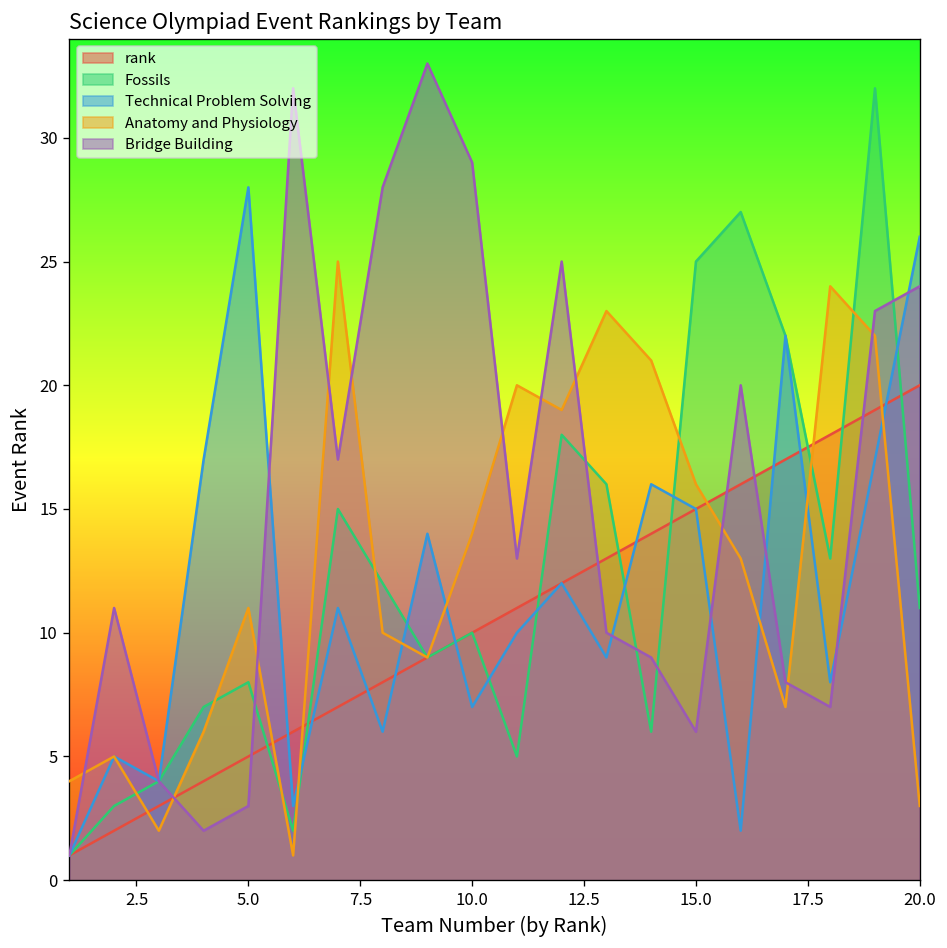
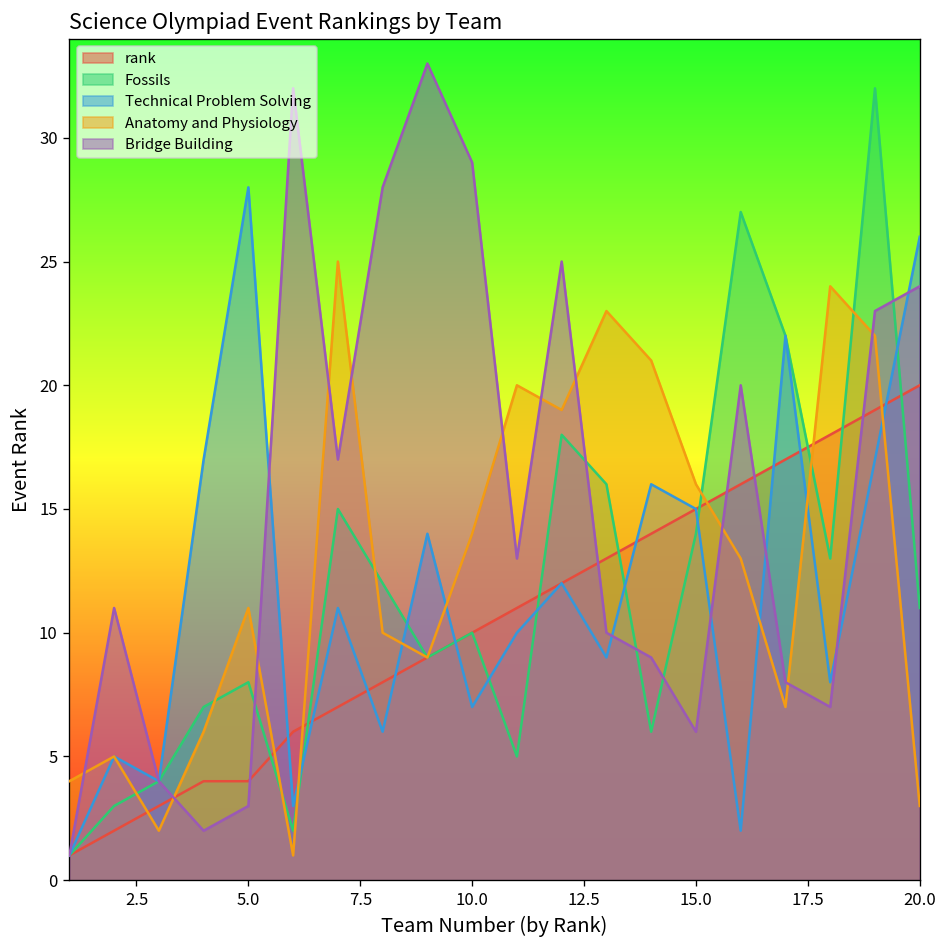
  {
    "rank": {
-     "5.0": 5,
+     "5.0": 4,
      "20.0": 20
    },
    "Fossils": {
      "5.0": 8,
-     "15.0": 25,
+     "15.0": 14,
      "20.0": 11
    },
    "Technical Problem Solving": {
      "5.0": 28,
      "10.0": 7,
      "20.0": 26
    },
    "Anatomy and Physiology": {
      "5.0": 11,
      "10.0": 14,
      "15.0": 16,
      "20.0": 3
    },
    "Bridge Building": {
      "5.0": 3,
      "10.0": 29,
      "15.0": 6,
      "20.0": 24
    }
  }
